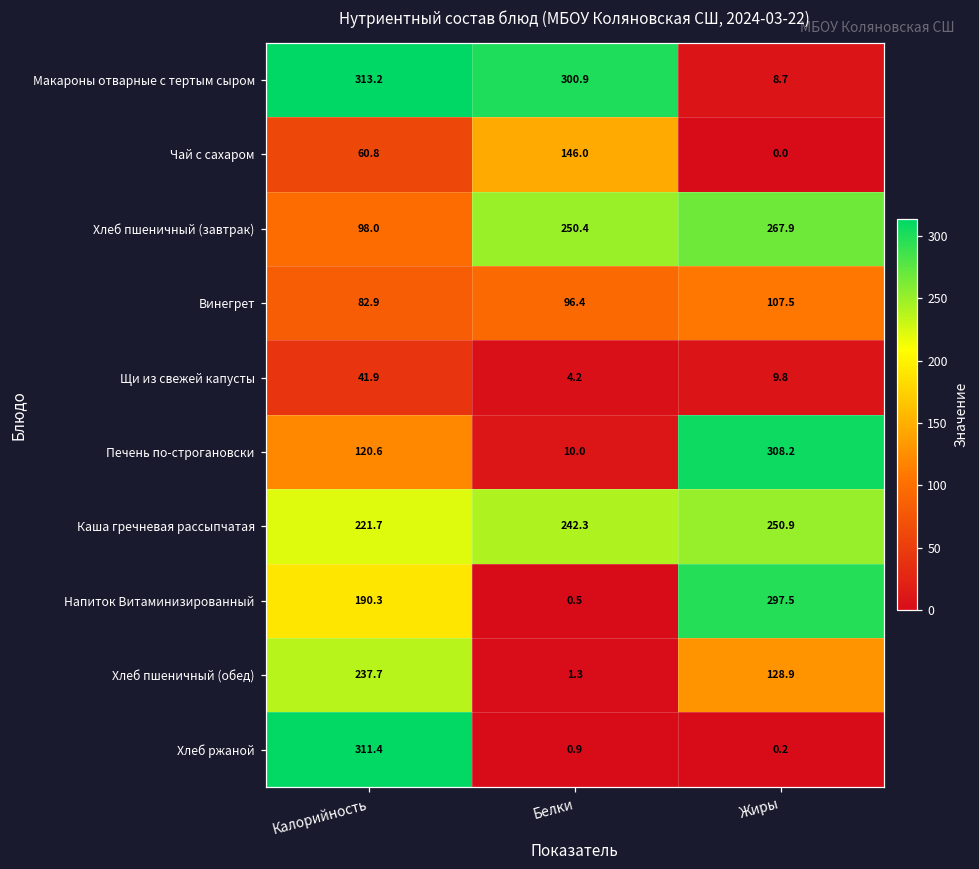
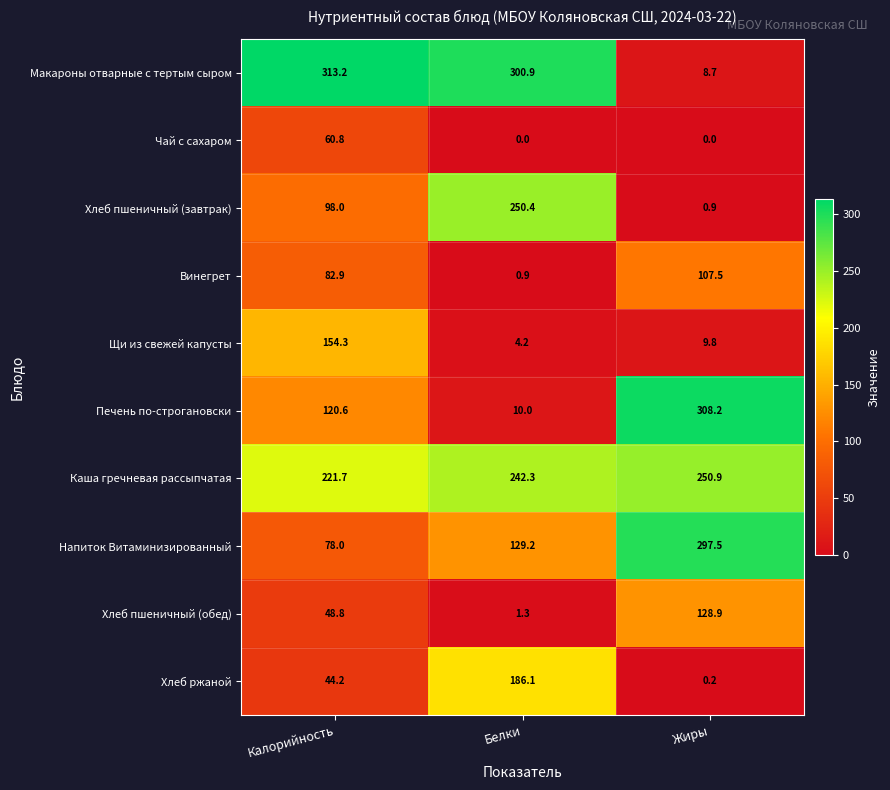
  {
    "Макароны отварные с тертым сыром": {
      "Калорийность": 313.2,
      "Белки": 300.9,
      "Жиры": 8.7
    },
    "Чай с сахаром": {
      "Калорийность": 60.8,
-     "Белки": 146.0,
+     "Белки": 0.0,
      "Жиры": 0.0
    },
    "Хлеб пшеничный (завтрак)": {
      "Калорийность": 98.0,
      "Белки": 250.4,
-     "Жиры": 267.9
+     "Жиры": 0.9
    },
    "Винегрет": {
      "Калорийность": 82.9,
-     "Белки": 96.4,
+     "Белки": 0.9,
      "Жиры": 107.5
    },
    "Щи из свежей капусты": {
-     "Калорийность": 41.9,
+     "Калорийность": 154.3,
      "Белки": 4.2,
      "Жиры": 9.8
    },
    "Печень по-строгановски": {
      "Калорийность": 120.6,
      "Белки": 10.0,
      "Жиры": 308.2
    },
    "Каша гречневая рассыпчатая": {
      "Калорийность": 221.7,
      "Белки": 242.3,
      "Жиры": 250.9
    },
    "Напиток Витаминизированный": {
-     "Калорийность": 190.3,
-     "Белки": 0.5,
+     "Калорийность": 78.0,
+     "Белки": 129.2,
      "Жиры": 297.5
    },
    "Хлеб пшеничный (обед)": {
-     "Калорийность": 237.7,
+     "Калорийность": 48.8,
      "Белки": 1.3,
      "Жиры": 128.9
    },
    "Хлеб ржаной": {
-     "Калорийность": 311.4,
-     "Белки": 0.9,
+     "Калорийность": 44.2,
+     "Белки": 186.1,
      "Жиры": 0.2
    }
  }
